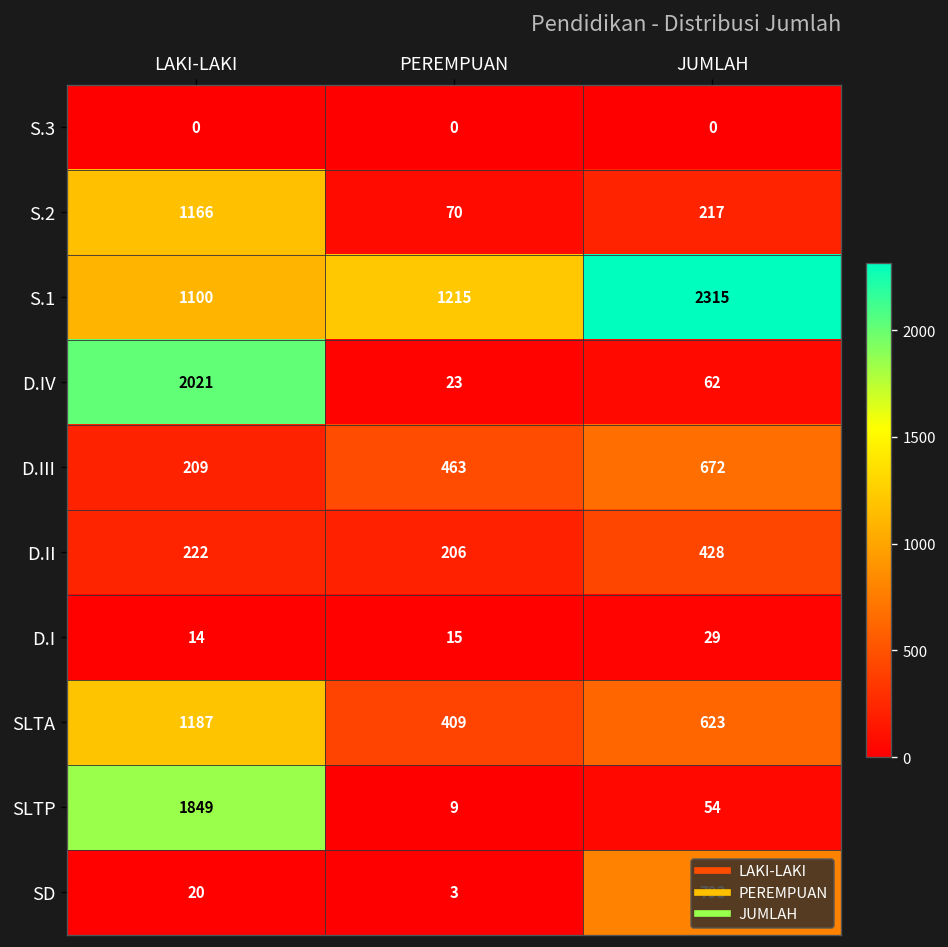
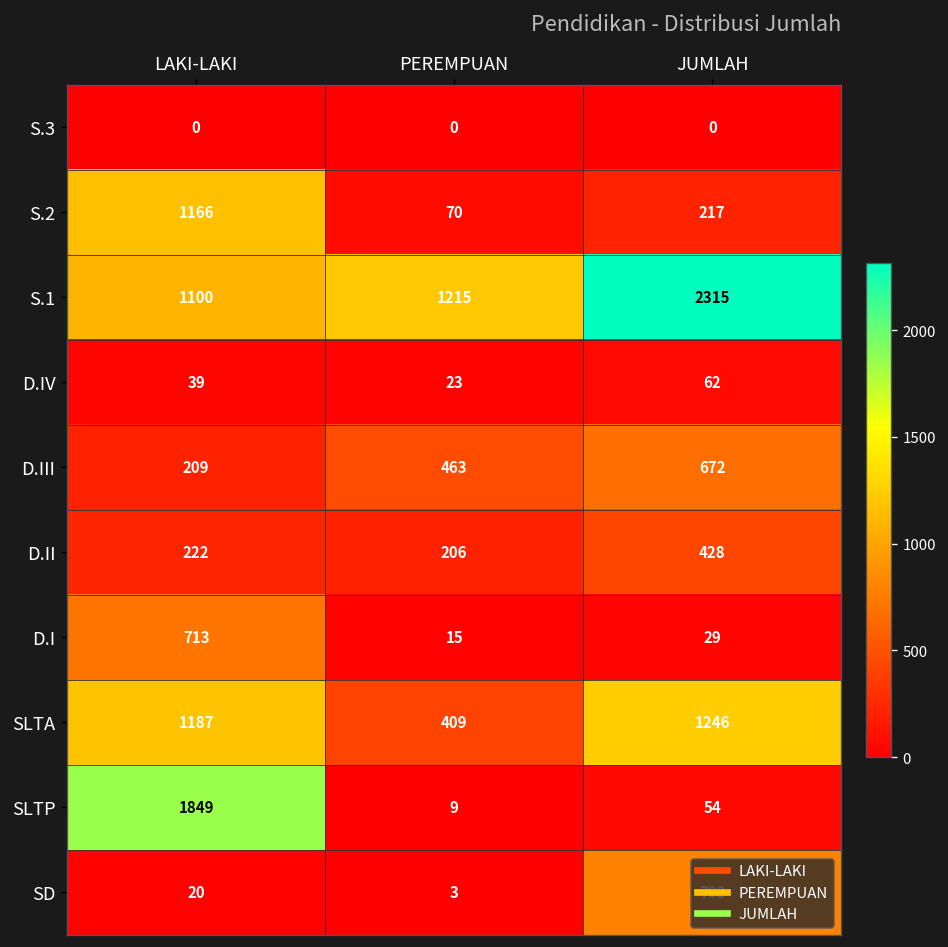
  {
    "S.3": {
      "LAKI-LAKI": 0,
      "PEREMPUAN": 0,
      "JUMLAH": 0
    },
    "S.2": {
      "LAKI-LAKI": 1166,
      "PEREMPUAN": 70,
      "JUMLAH": 217
    },
    "S.1": {
      "LAKI-LAKI": 1100,
      "PEREMPUAN": 1215,
      "JUMLAH": 2315
    },
    "D.IV": {
-     "LAKI-LAKI": 2021,
+     "LAKI-LAKI": 39,
      "PEREMPUAN": 23,
      "JUMLAH": 62
    },
    "D.III": {
      "LAKI-LAKI": 209,
      "PEREMPUAN": 463,
      "JUMLAH": 672
    },
    "D.II": {
      "LAKI-LAKI": 222,
      "PEREMPUAN": 206,
      "JUMLAH": 428
    },
    "D.I": {
-     "LAKI-LAKI": 14,
+     "LAKI-LAKI": 713,
      "PEREMPUAN": 15,
      "JUMLAH": 29
    },
    "SLTA": {
      "LAKI-LAKI": 1187,
      "PEREMPUAN": 409,
-     "JUMLAH": 623
+     "JUMLAH": 1246
    },
    "SLTP": {
      "LAKI-LAKI": 1849,
      "PEREMPUAN": 9,
      "JUMLAH": 54
    },
    "SD": {
      "LAKI-LAKI": 20,
      "PEREMPUAN": 3
    }
  }
